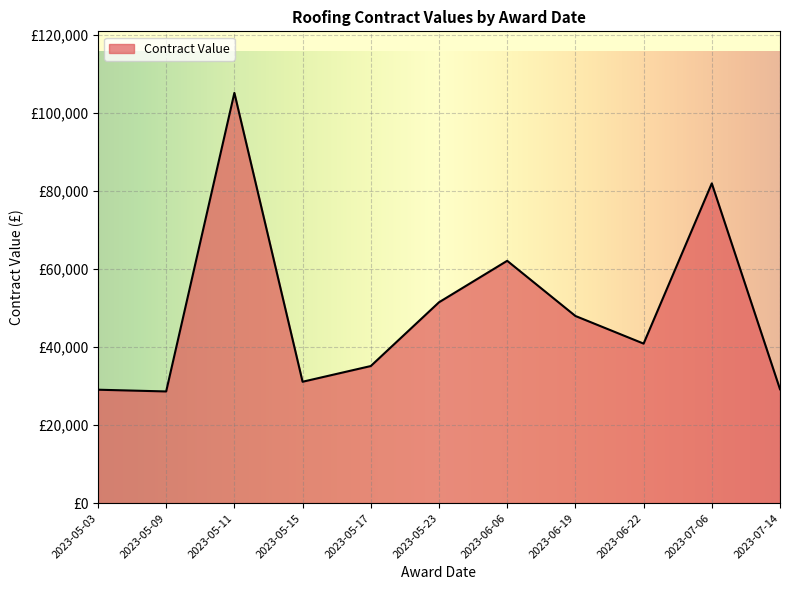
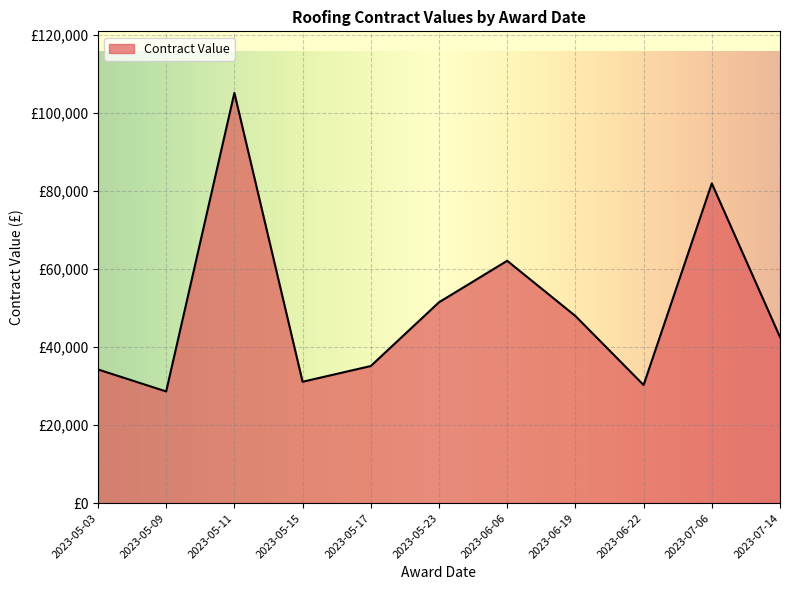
  {
-   "2023-05-03": "£29,000",
+   "2023-05-03": "£34,000",
    "2023-05-09": "£29,000",
    "2023-05-11": "£105,000",
    "2023-05-15": "£31,000",
    "2023-05-17": "£35,000",
    "2023-05-23": "£51,000",
    "2023-06-06": "£62,000",
    "2023-06-19": "£48,000",
-   "2023-06-22": "£41,000",
+   "2023-06-22": "£30,000",
    "2023-07-06": "£82,000",
-   "2023-07-14": "£29,000"
+   "2023-07-14": "£43,000"
  }
